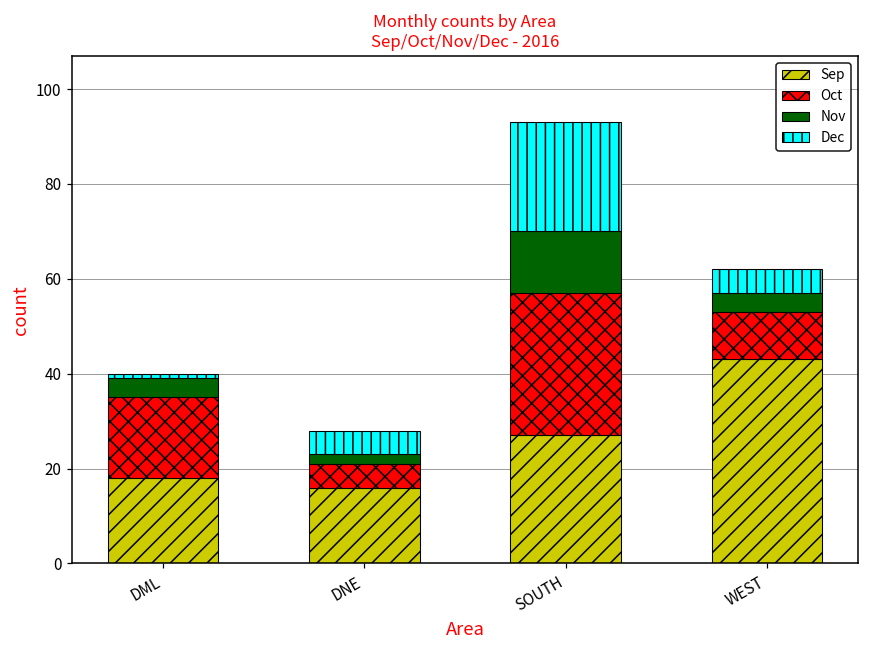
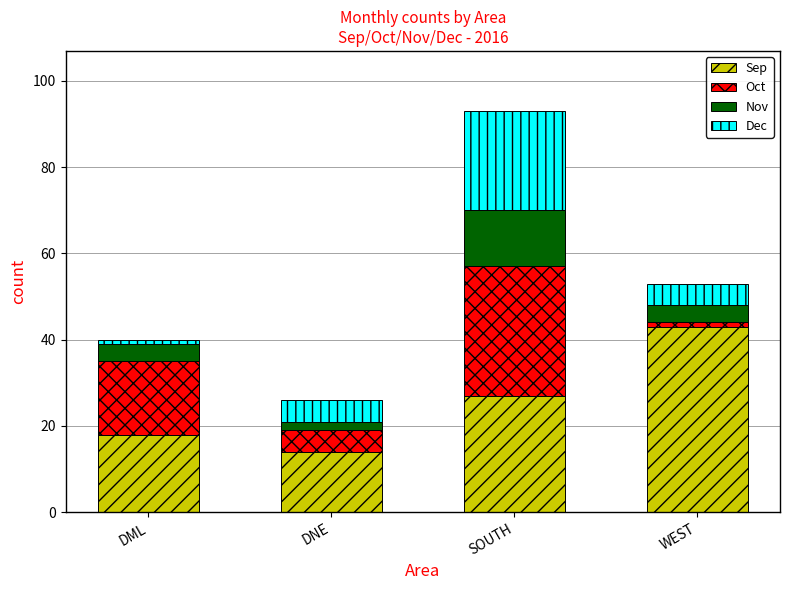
  {
    "Sep": {
      "DML": 18,
-     "DNE": 16,
+     "DNE": 14,
      "SOUTH": 27,
      "WEST": 43
    },
    "Oct": {
      "DML": 17,
      "DNE": 5,
      "SOUTH": 30,
-     "WEST": 10
+     "WEST": 1
    },
    "Nov": {
      "DML": 4,
      "DNE": 2,
      "SOUTH": 13,
      "WEST": 4
    },
    "Dec": {
      "DML": 1,
      "DNE": 5,
      "SOUTH": 23,
      "WEST": 5
    }
  }
